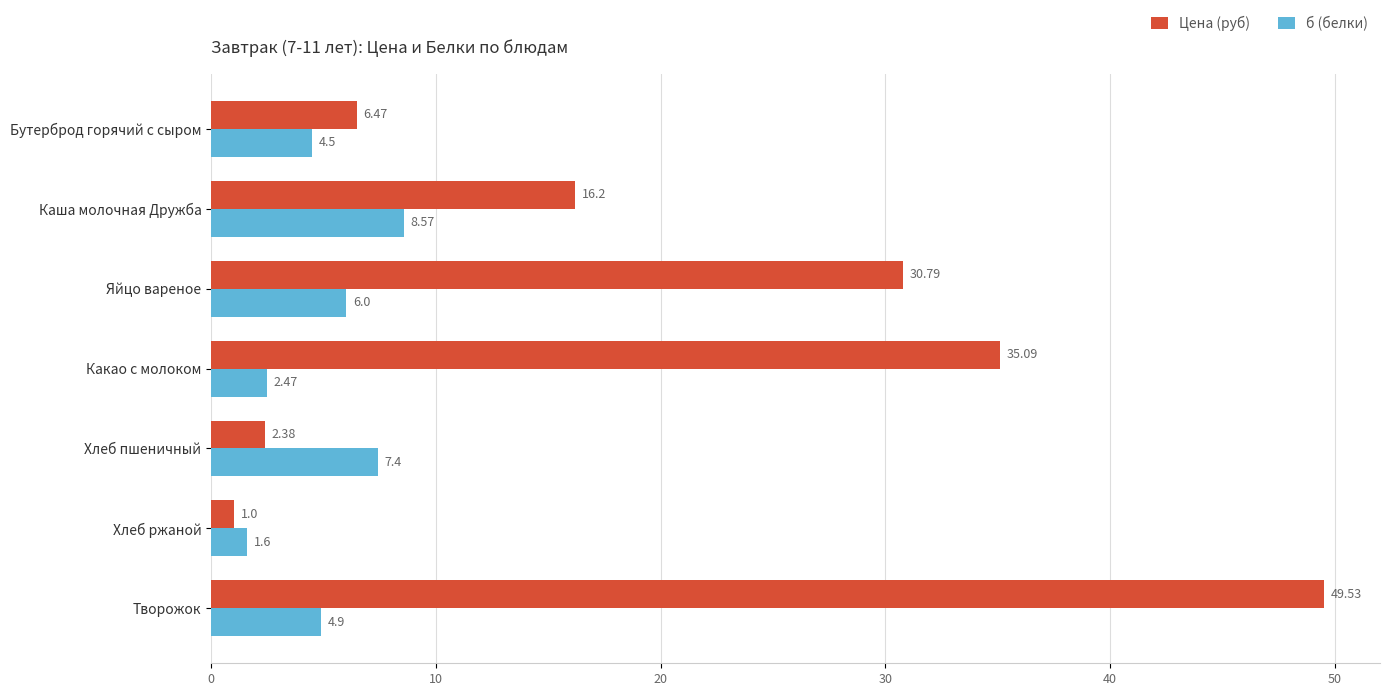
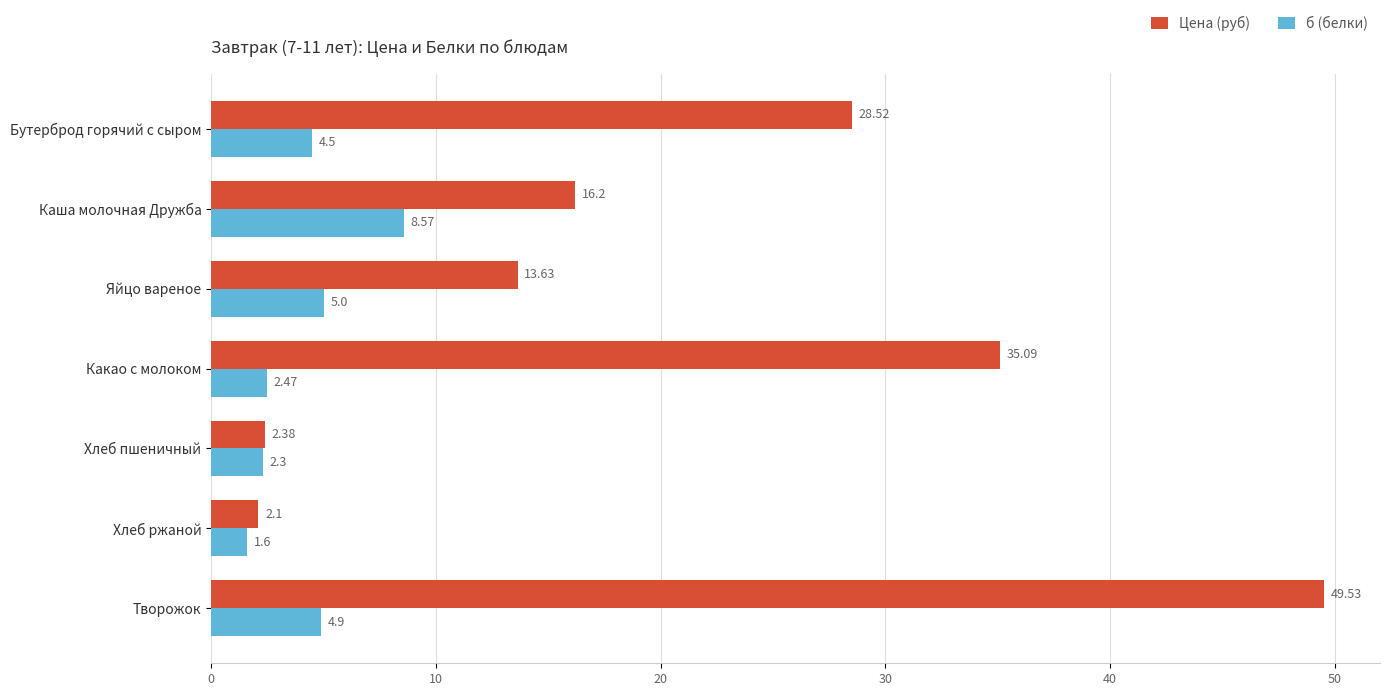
  {
    "Цена (руб)": {
-     "Бутерброд горячий с сыром": 6.47,
+     "Бутерброд горячий с сыром": 28.52,
      "Каша молочная Дружба": 16.2,
-     "Яйцо вареное": 30.79,
+     "Яйцо вареное": 13.63,
      "Какао с молоком": 35.09,
      "Хлеб пшеничный": 2.38,
-     "Хлеб ржаной": 1.0,
+     "Хлеб ржаной": 2.1,
      "Творожок": 49.53
    },
    "б (белки)": {
      "Бутерброд горячий с сыром": 4.5,
      "Каша молочная Дружба": 8.57,
-     "Яйцо вареное": 6.0,
+     "Яйцо вареное": 5.0,
      "Какао с молоком": 2.47,
-     "Хлеб пшеничный": 7.4,
+     "Хлеб пшеничный": 2.3,
      "Хлеб ржаной": 1.6,
      "Творожок": 4.9
    }
  }
